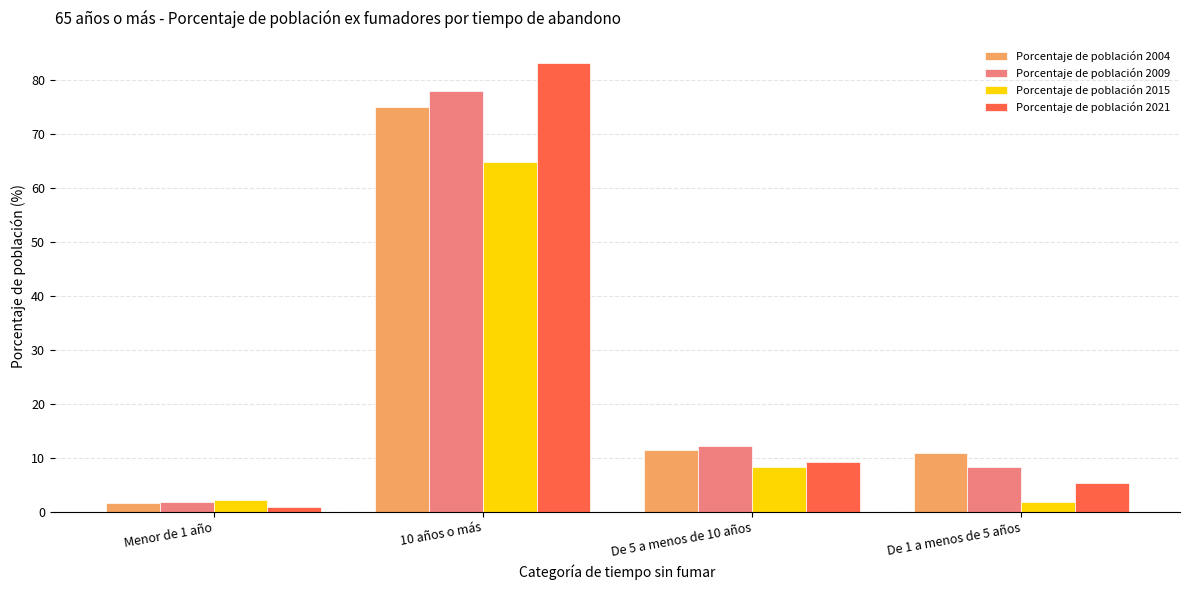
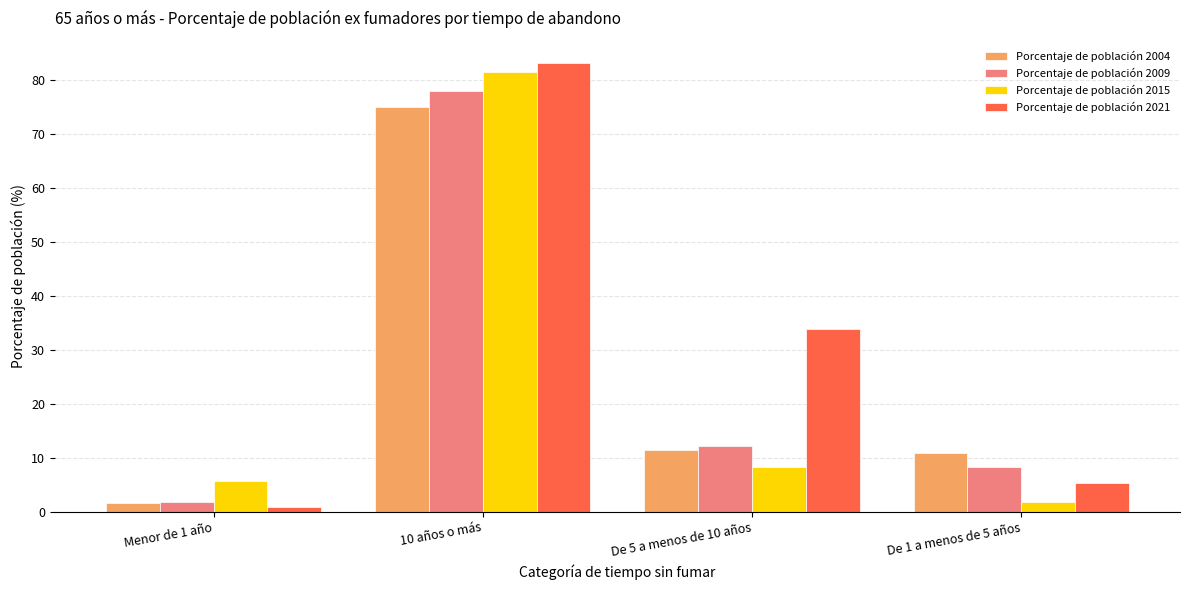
  {
    "Porcentaje de población 2015": {
-     "Menor de 1 año": 2,
-     "10 años o más": 65,
+     "Menor de 1 año": 6,
+     "10 años o más": 82,
      "De 5 a menos de 10 años": 8,
      "De 1 a menos de 5 años": 2
    },
    "Porcentaje de población 2021": {
      "Menor de 1 año": 1,
      "10 años o más": 83,
-     "De 5 a menos de 10 años": 9,
+     "De 5 a menos de 10 años": 34,
      "De 1 a menos de 5 años": 5
    }
  }
